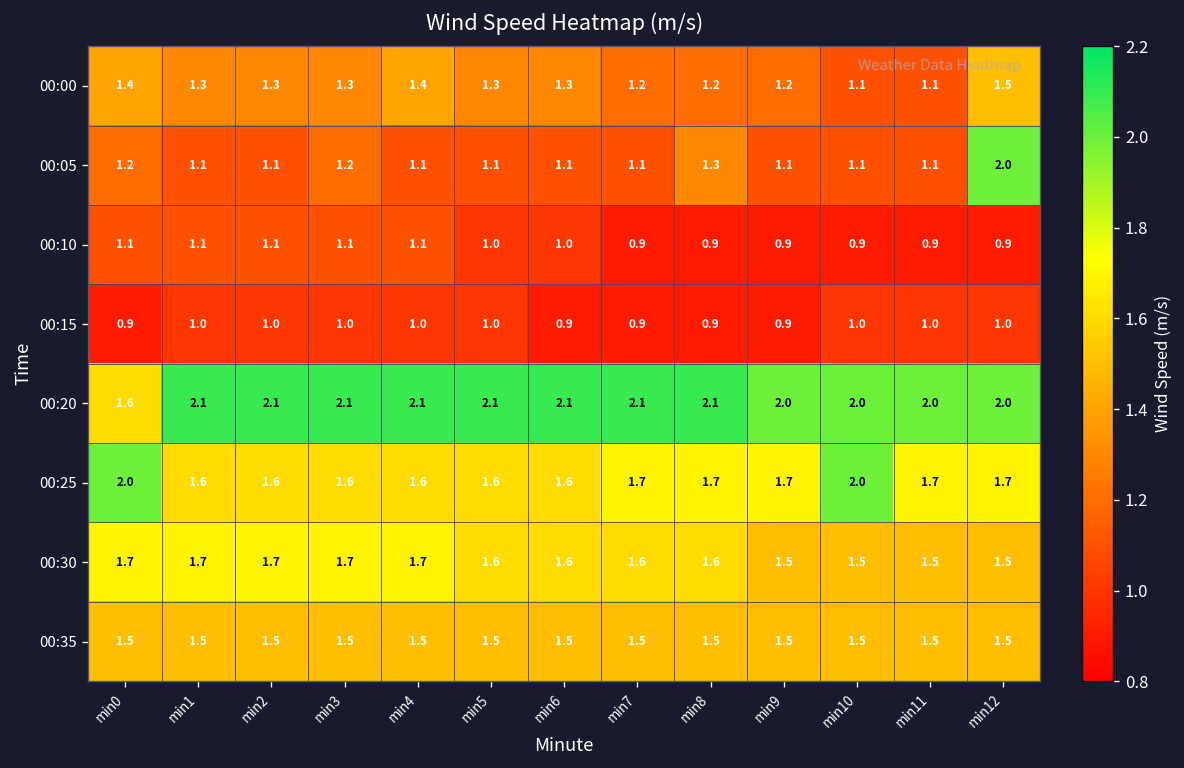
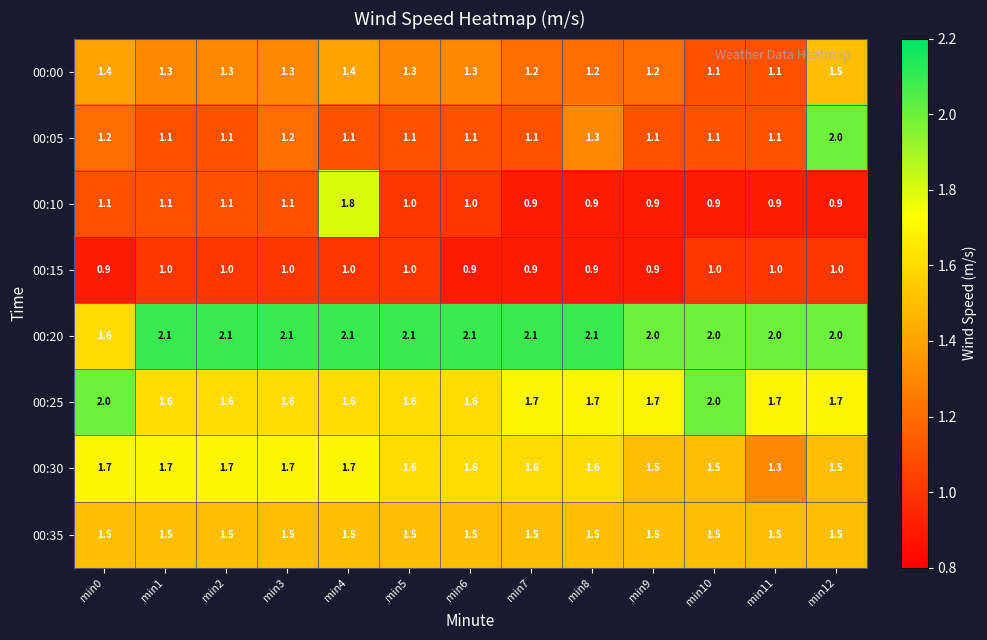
  {
    "00:00": {
      "min0": 1.4,
      "min1": 1.3,
      "min2": 1.3,
      "min3": 1.3,
      "min4": 1.4,
      "min5": 1.3,
      "min6": 1.3,
      "min7": 1.2,
      "min8": 1.2,
      "min9": 1.2,
      "min10": 1.1,
      "min12": 1.5
    },
    "00:05": {
      "min0": 1.2,
      "min1": 1.1,
      "min2": 1.1,
      "min3": 1.2,
      "min4": 1.1,
      "min5": 1.1,
      "min6": 1.1,
      "min7": 1.1,
      "min8": 1.3,
      "min9": 1.1,
      "min10": 1.1,
      "min11": 1.1,
      "min12": 2.0
    },
    "00:10": {
      "min0": 1.1,
      "min1": 1.1,
      "min2": 1.1,
      "min3": 1.1,
-     "min4": 1.1,
+     "min4": 1.8,
      "min5": 1.0,
      "min6": 1.0,
      "min7": 0.9,
      "min8": 0.9,
      "min9": 0.9,
      "min10": 0.9,
      "min11": 0.9,
      "min12": 0.9
    },
    "00:15": {
      "min0": 0.9,
      "min1": 1.0,
      "min2": 1.0,
      "min3": 1.0,
      "min4": 1.0,
      "min5": 1.0,
      "min6": 0.9,
      "min7": 0.9,
      "min8": 0.9,
      "min9": 0.9,
      "min10": 1.0,
      "min11": 1.0,
      "min12": 1.0
    },
    "00:20": {
      "min0": 1.6,
      "min1": 2.1,
      "min2": 2.1,
      "min3": 2.1,
      "min4": 2.1,
      "min5": 2.1,
      "min6": 2.1,
      "min7": 2.1,
      "min8": 2.1,
      "min9": 2.0,
      "min10": 2.0,
      "min11": 2.0,
      "min12": 2.0
    },
    "00:25": {
      "min0": 2.0,
      "min1": 1.6,
      "min2": 1.6,
      "min3": 1.6,
      "min4": 1.6,
      "min5": 1.6,
      "min6": 1.6,
      "min7": 1.7,
      "min8": 1.7,
      "min9": 1.7,
      "min10": 2.0,
      "min11": 1.7,
      "min12": 1.7
    },
    "00:30": {
      "min0": 1.7,
      "min1": 1.7,
      "min2": 1.7,
      "min3": 1.7,
      "min4": 1.7,
      "min5": 1.6,
      "min6": 1.6,
      "min7": 1.6,
      "min8": 1.6,
      "min9": 1.5,
      "min10": 1.5,
-     "min11": 1.5,
+     "min11": 1.3,
      "min12": 1.5
    },
    "00:35": {
      "min0": 1.5,
      "min1": 1.5,
      "min2": 1.5,
      "min3": 1.5,
      "min4": 1.5,
      "min5": 1.5,
      "min6": 1.5,
      "min7": 1.5,
      "min8": 1.5,
      "min9": 1.5,
      "min10": 1.5,
      "min11": 1.5,
      "min12": 1.5
    }
  }
